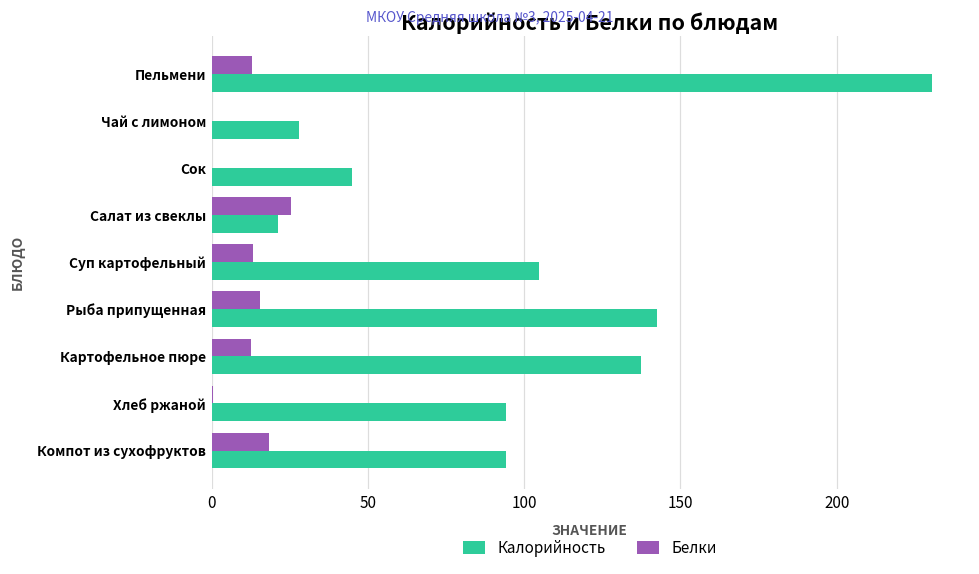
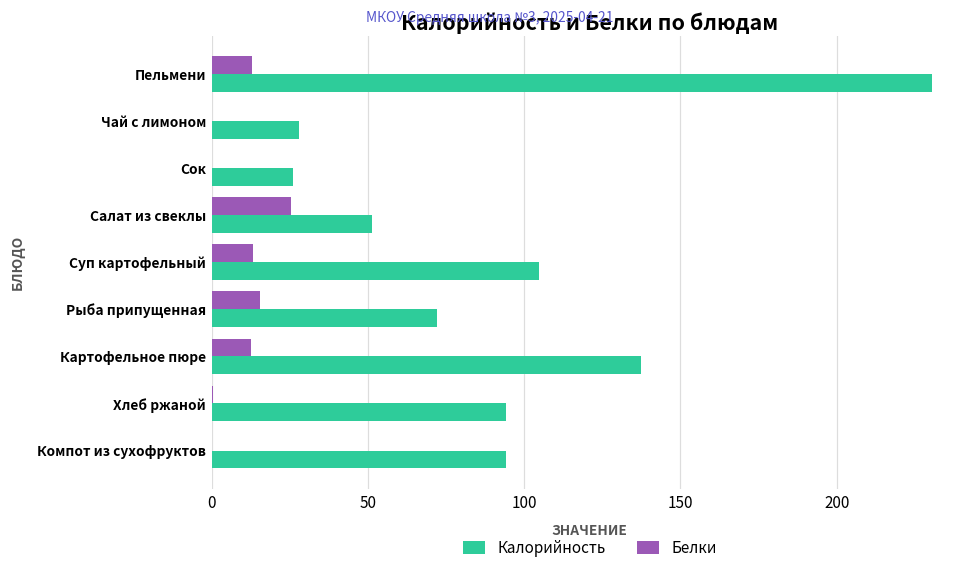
  {
    "Калорийность": {
      "Пельмени": 230,
      "Чай с лимоном": 28,
-     "Сок": 45,
-     "Салат из свеклы": 21,
+     "Сок": 26,
+     "Салат из свеклы": 51,
      "Суп картофельный": 105,
-     "Рыба припущенная": 143,
+     "Рыба припущенная": 72,
      "Картофельное пюре": 137,
      "Хлеб ржаной": 94,
      "Компот из сухофруктов": 94
    },
    "Белки": {
      "Пельмени": 13,
      "Сок": 0,
      "Салат из свеклы": 25,
      "Суп картофельный": 13,
      "Рыба припущенная": 16,
      "Картофельное пюре": 13,
-     "Компот из сухофруктов": 19
+     "Компот из сухофруктов": 0
    }
  }
